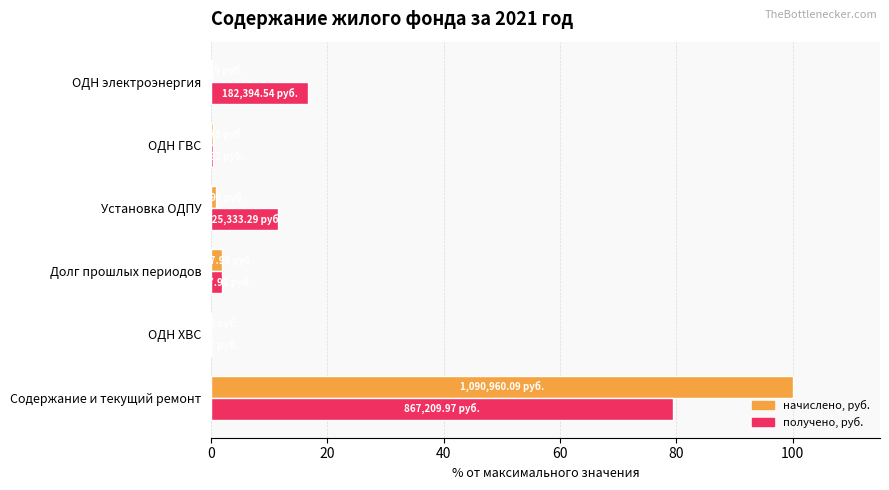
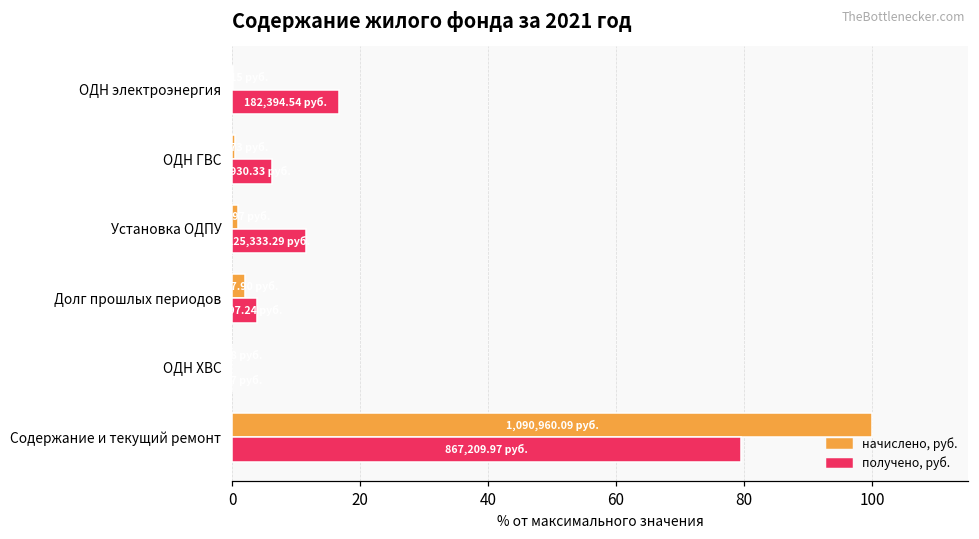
  {
    "начислено, руб.": {
      "Установка ОДПУ": 1,
      "Долг прошлых периодов": 2
    },
    "получено, руб.": {
-     "ОДН ГВС": 0,
-     "Долг прошлых периодов": 2
+     "ОДН ГВС": 6,
+     "Долг прошлых периодов": 4
    }
  }
